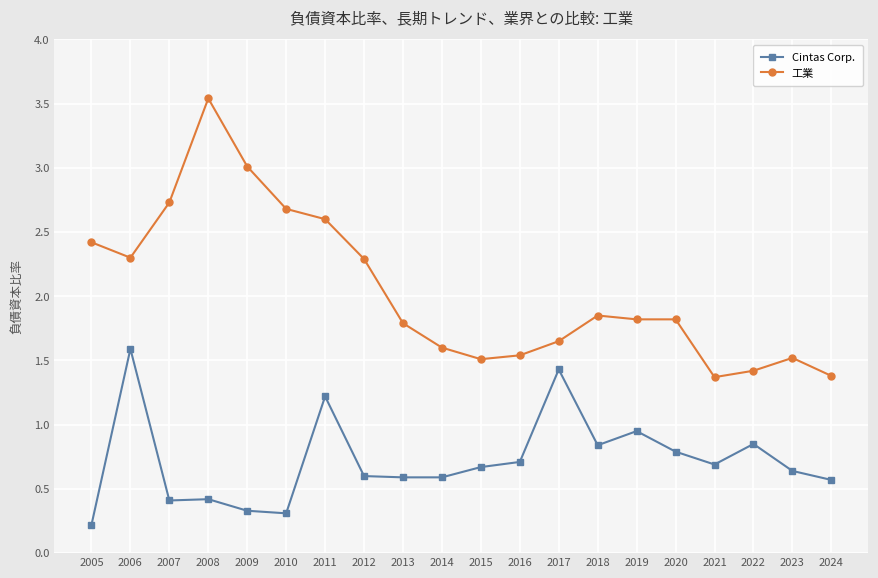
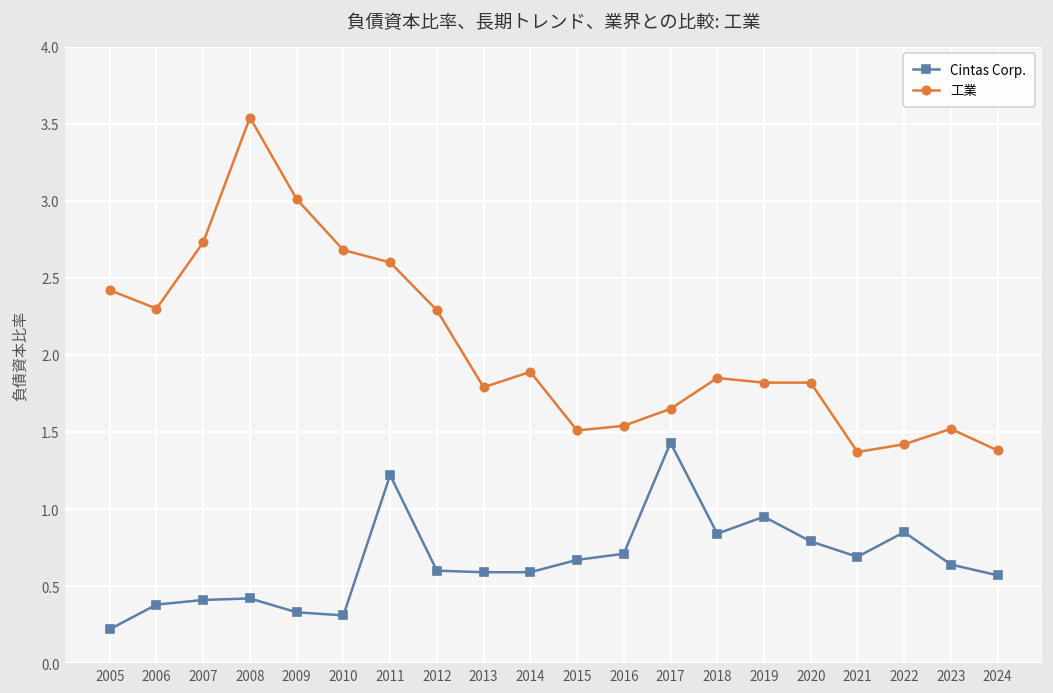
  {
    "Cintas Corp.": {
      "2005": 0.22,
-     "2006": 1.59,
+     "2006": 0.38,
      "2007": 0.41,
      "2008": 0.42,
      "2009": 0.33,
      "2010": 0.31,
      "2011": 1.22,
      "2012": 0.60,
      "2013": 0.59,
      "2014": 0.59,
      "2015": 0.67,
      "2016": 0.71,
      "2017": 1.43,
      "2018": 0.84,
      "2019": 0.95,
      "2020": 0.79,
      "2021": 0.69,
      "2022": 0.85,
      "2023": 0.64,
      "2024": 0.57
    },
    "工業": {
      "2005": 2.42,
      "2006": 2.30,
      "2007": 2.73,
      "2008": 3.54,
      "2009": 3.01,
      "2010": 2.68,
      "2011": 2.60,
      "2012": 2.29,
      "2013": 1.79,
-     "2014": 1.60,
+     "2014": 1.89,
      "2015": 1.51,
      "2016": 1.54,
      "2017": 1.65,
      "2018": 1.85,
      "2019": 1.82,
      "2020": 1.82,
      "2021": 1.37,
      "2022": 1.42,
      "2023": 1.52,
      "2024": 1.38
    }
  }
